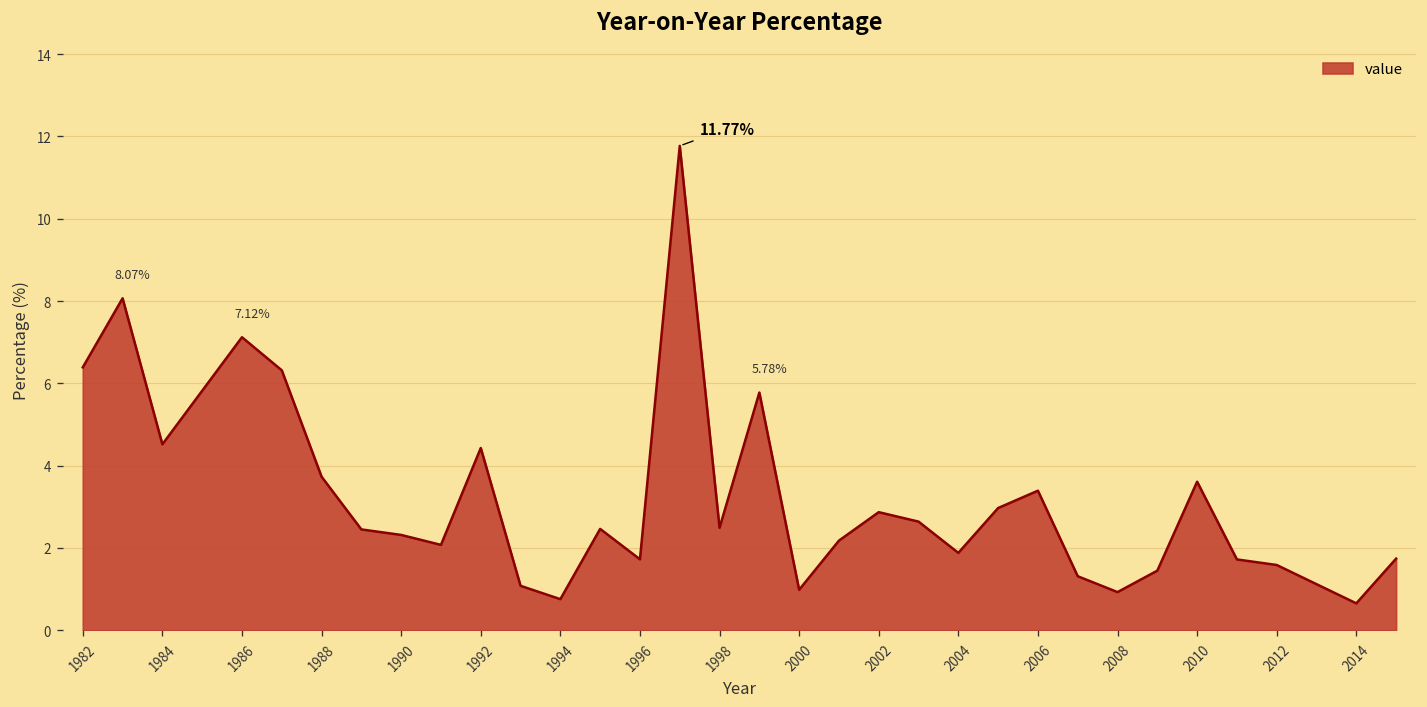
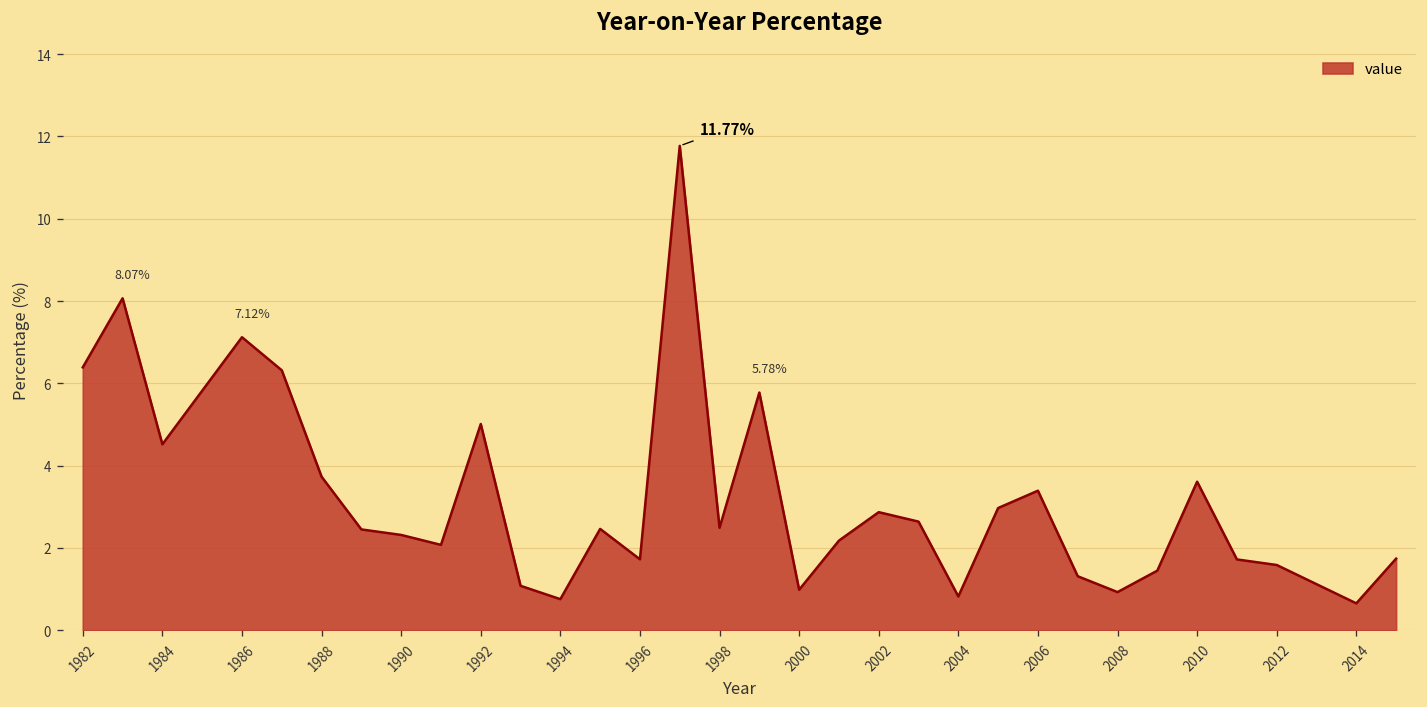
  {
    "1982": 6.4,
    "1984": 4.5,
    "1988": 3.7,
    "1990": 2.3,
-   "1992": 4.4,
+   "1992": 5.0,
    "1994": 0.8,
    "1996": 1.7,
    "1998": 2.5,
    "2000": 1.0,
    "2002": 2.9,
-   "2004": 1.9,
+   "2004": 0.8,
    "2006": 3.4,
    "2008": 0.9,
    "2010": 3.6,
    "2012": 1.6,
    "2014": 0.7
  }
